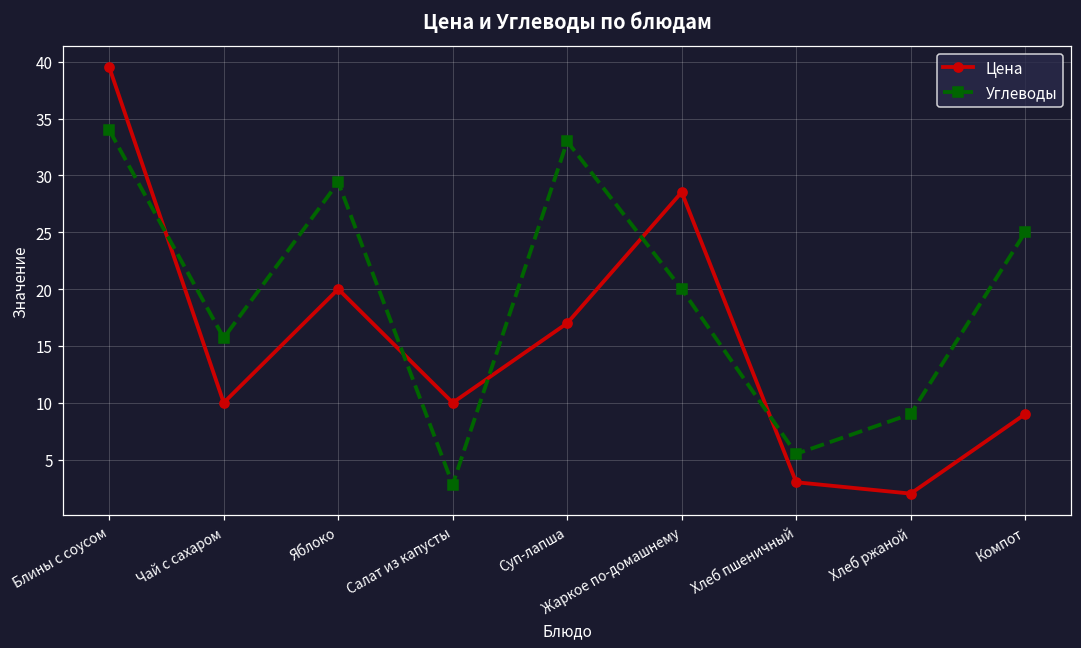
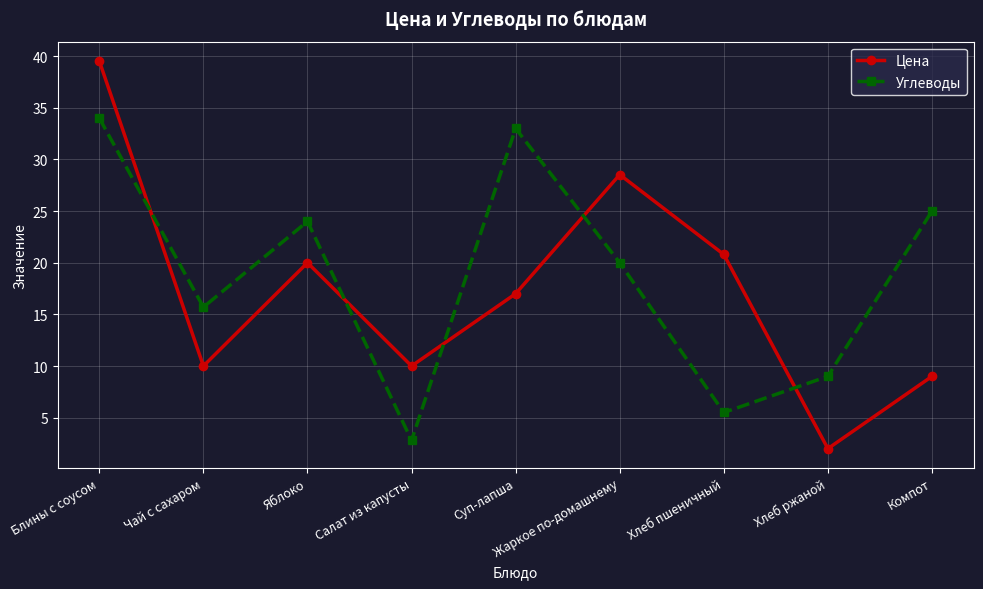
  {
    "Цена": {
      "Блины с соусом": 39.5,
      "Чай с сахаром": 10.0,
      "Яблоко": 20.0,
      "Салат из капусты": 10.0,
      "Суп-лапша": 17.0,
      "Жаркое по-домашнему": 28.5,
-     "Хлеб пшеничный": 3.0,
+     "Хлеб пшеничный": 20.8,
      "Хлеб ржаной": 2.0,
      "Компот": 9.0
    },
    "Углеводы": {
      "Блины с соусом": 34.0,
      "Чай с сахаром": 15.7,
-     "Яблоко": 29.4,
+     "Яблоко": 24.0,
      "Салат из капусты": 2.8,
      "Суп-лапша": 33.0,
      "Жаркое по-домашнему": 20.0,
      "Хлеб пшеничный": 5.5,
      "Хлеб ржаной": 9.0,
      "Компот": 25.0
    }
  }
